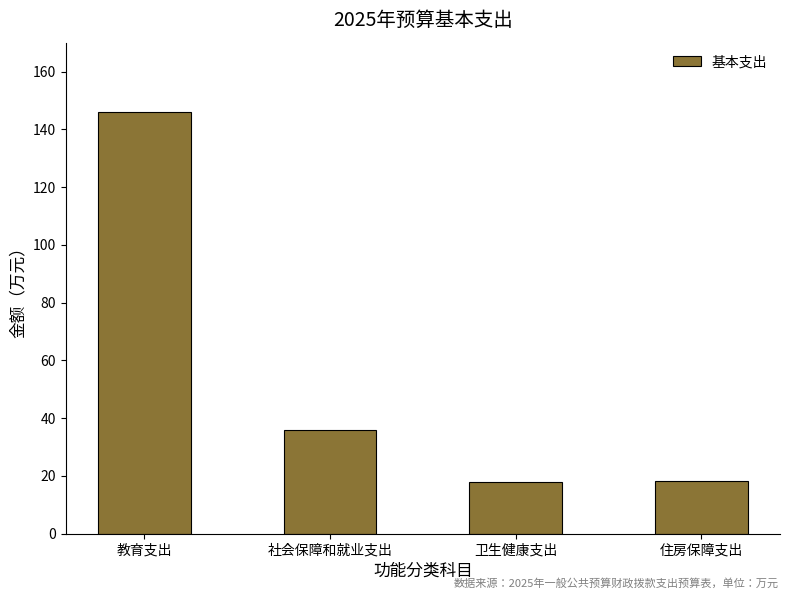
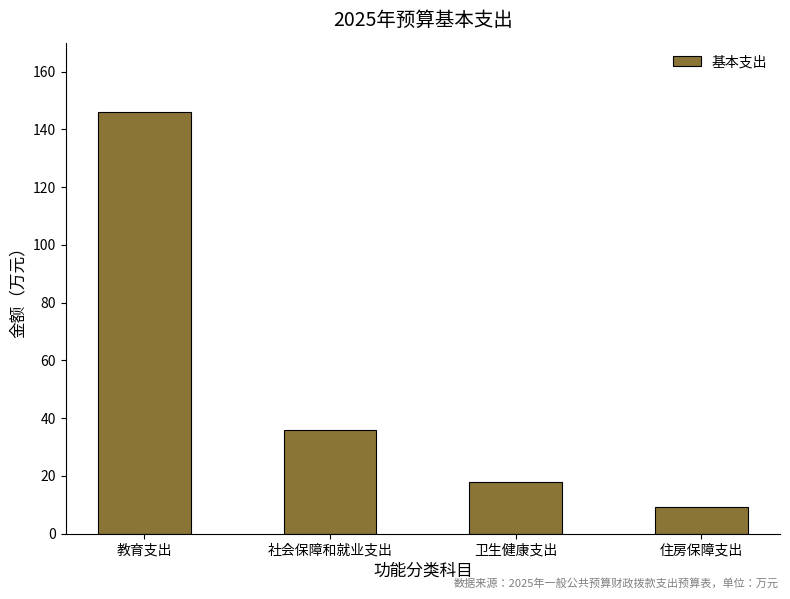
  {
    "教育支出": 146,
    "社会保障和就业支出": 36,
    "卫生健康支出": 18,
-   "住房保障支出": 18
+   "住房保障支出": 9
  }
